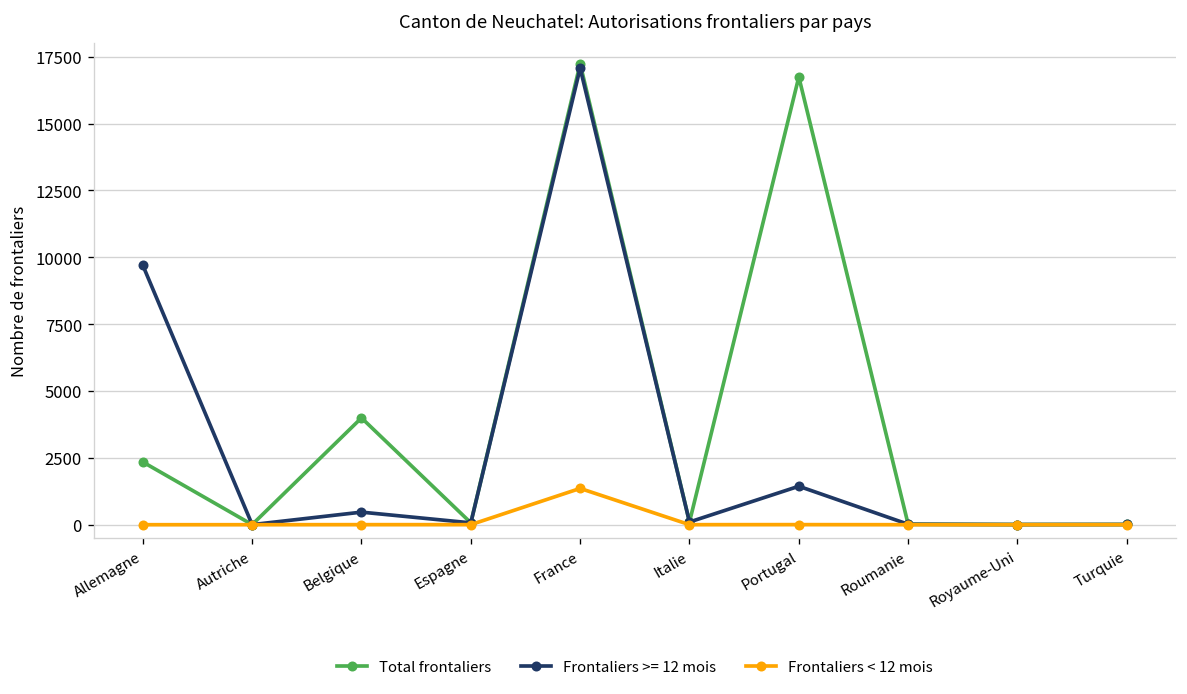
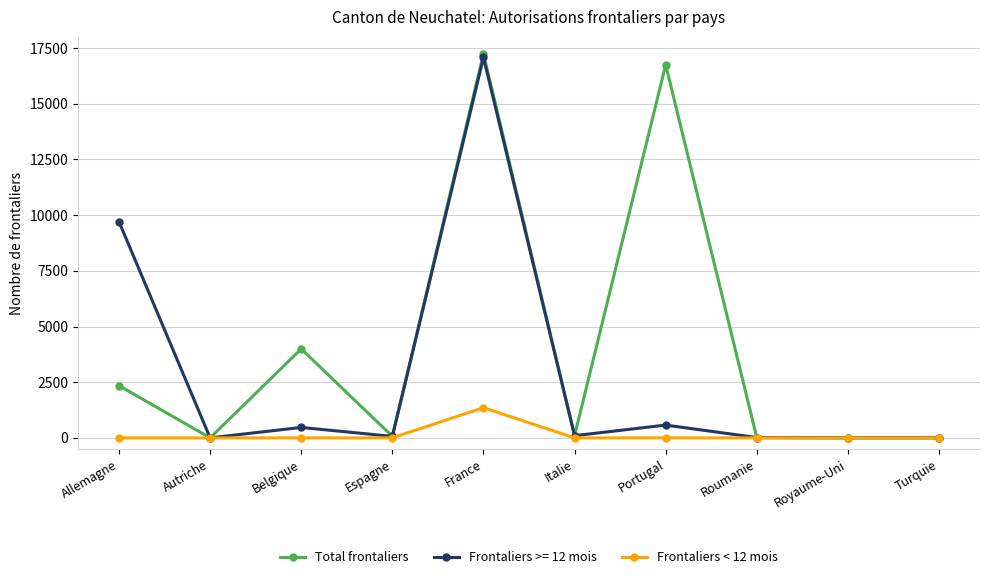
  {
    "Total frontaliers": {
      "Allemagne": 2300,
      "Belgique": 4000,
      "France": 17200,
      "Portugal": 16700
    },
    "Frontaliers >= 12 mois": {
      "Allemagne": 9700,
      "Belgique": 500,
      "France": 17100,
-     "Portugal": 1400
+     "Portugal": 600
    },
    "Frontaliers < 12 mois": {
      "Allemagne": 0,
      "Belgique": 0,
      "France": 1400,
      "Portugal": 0
    }
  }
